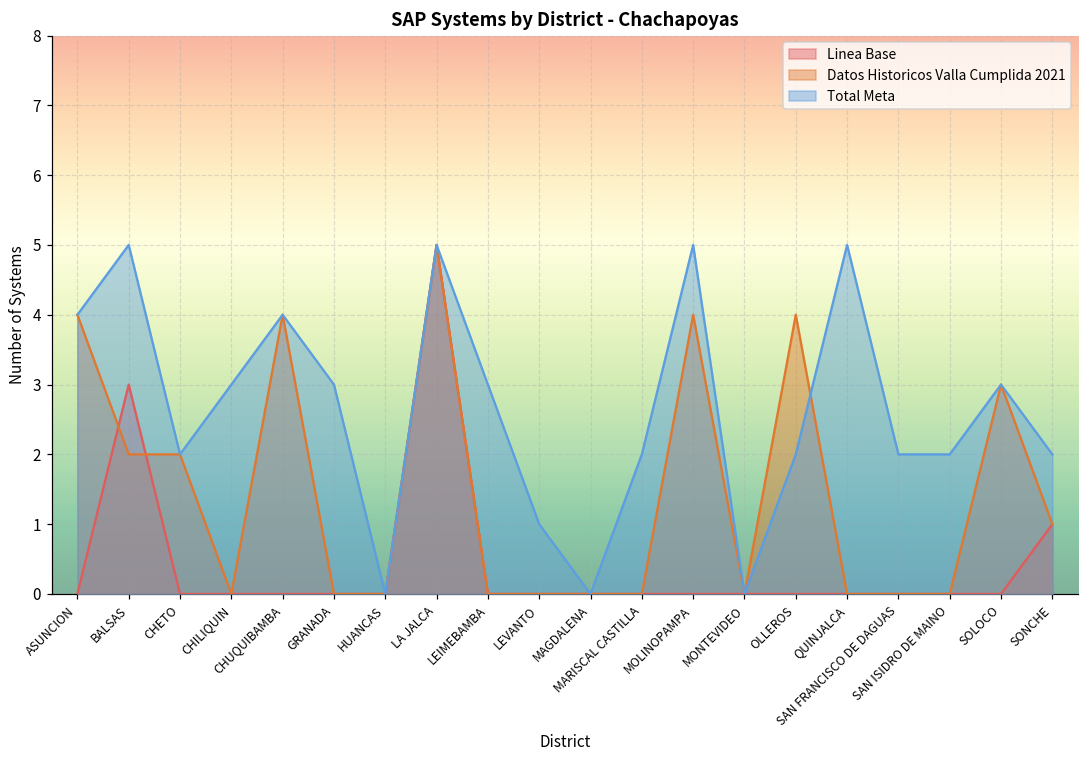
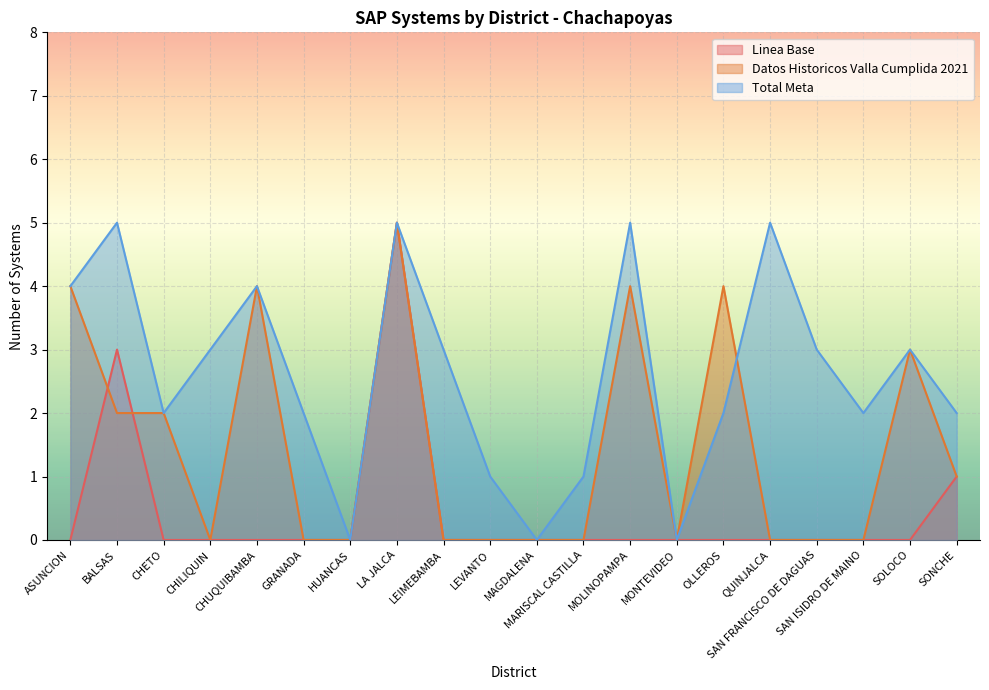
  {
    "Total Meta": {
      "BALSAS": 5,
      "CHILIQUIN": 3,
-     "GRANADA": 3,
+     "GRANADA": 2,
      "LEIMEBAMBA": 3,
      "LEVANTO": 1,
-     "MARISCAL CASTILLA": 2,
+     "MARISCAL CASTILLA": 1,
      "MOLINOPAMPA": 5,
      "OLLEROS": 2,
      "QUINJALCA": 5,
-     "SAN FRANCISCO DE DAGUAS": 2,
+     "SAN FRANCISCO DE DAGUAS": 3,
      "SAN ISIDRO DE MAINO": 2,
      "SONCHE": 2
    }
  }
